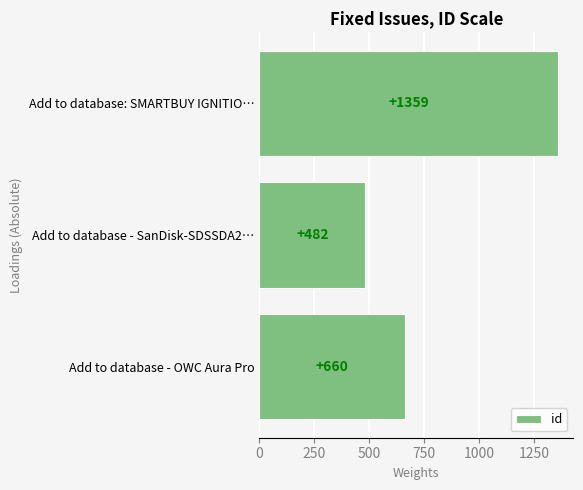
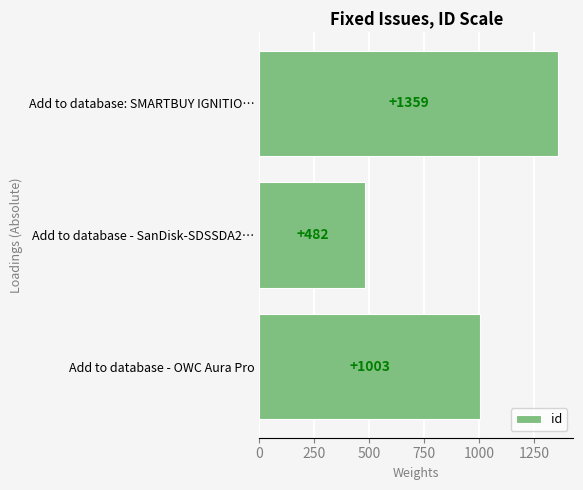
  {
    "Add to database: SMARTBUY IGNITIO…": "+1359",
    "Add to database - SanDisk-SDSSDA2…": "+482",
-   "Add to database - OWC Aura Pro": "+660"
+   "Add to database - OWC Aura Pro": "+1003"
  }
